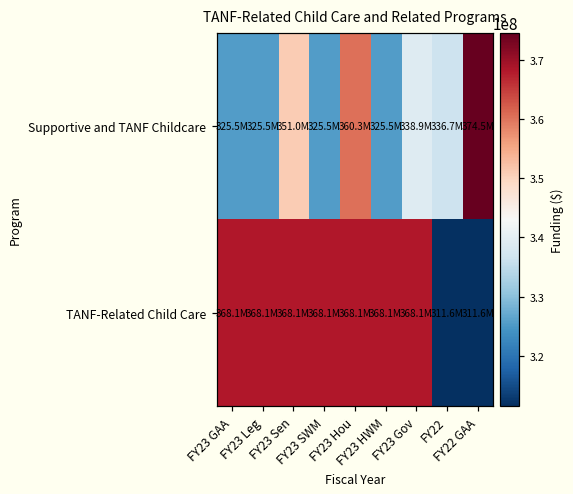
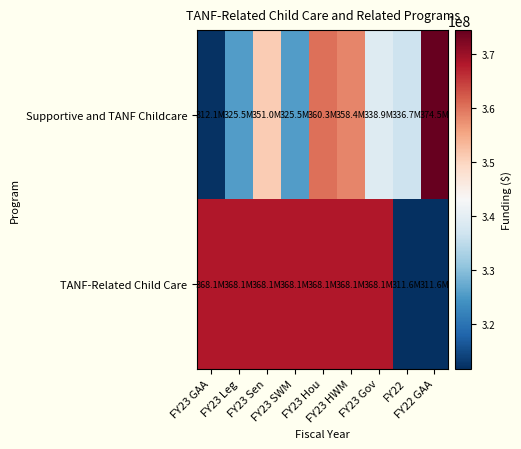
  {
    "Supportive and TANF Childcare": {
-     "FY23 GAA": "325.5M",
+     "FY23 GAA": "312.1M",
      "FY23 Leg": "325.5M",
      "FY23 Sen": "351.0M",
      "FY23 SWM": "325.5M",
      "FY23 Hou": "360.3M",
-     "FY23 HWM": "325.5M",
+     "FY23 HWM": "358.4M",
      "FY23 Gov": "338.9M",
      "FY22": "336.7M",
      "FY22 GAA": "374.5M"
    },
    "TANF-Related Child Care": {
      "FY23 GAA": "368.1M",
      "FY23 Leg": "368.1M",
      "FY23 Sen": "368.1M",
      "FY23 SWM": "368.1M",
      "FY23 Hou": "368.1M",
      "FY23 HWM": "368.1M",
      "FY23 Gov": "368.1M",
      "FY22": "311.6M",
      "FY22 GAA": "311.6M"
    }
  }
